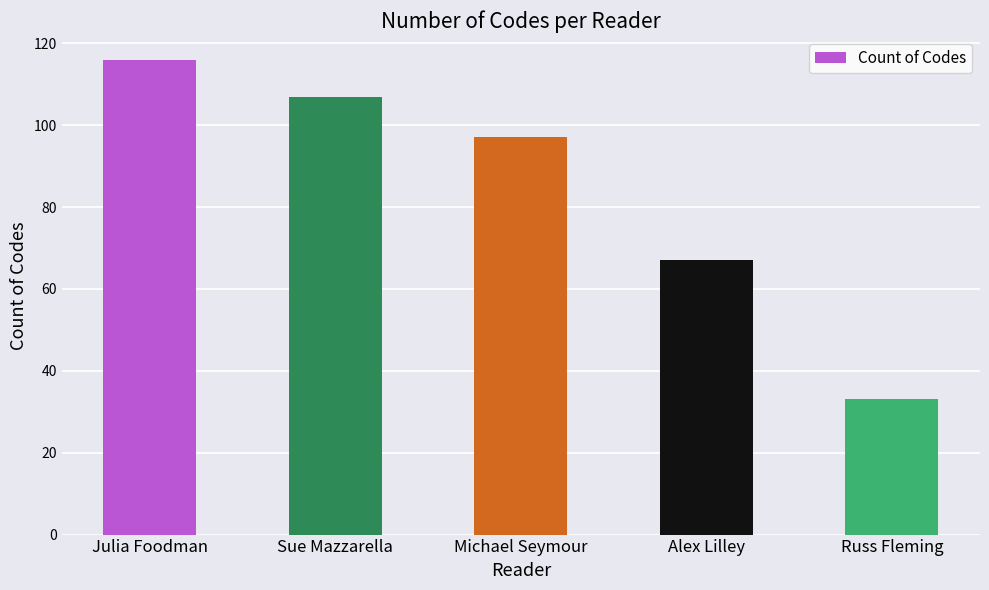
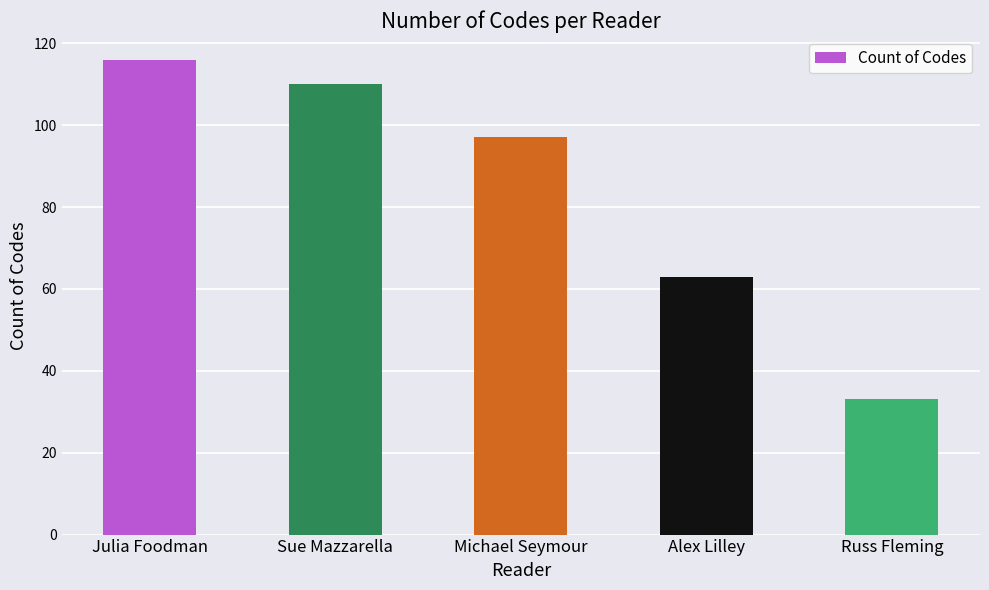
  {
    "Julia Foodman": 116,
-   "Sue Mazzarella": 107,
+   "Sue Mazzarella": 110,
    "Michael Seymour": 97,
-   "Alex Lilley": 67,
+   "Alex Lilley": 63,
    "Russ Fleming": 33
  }
